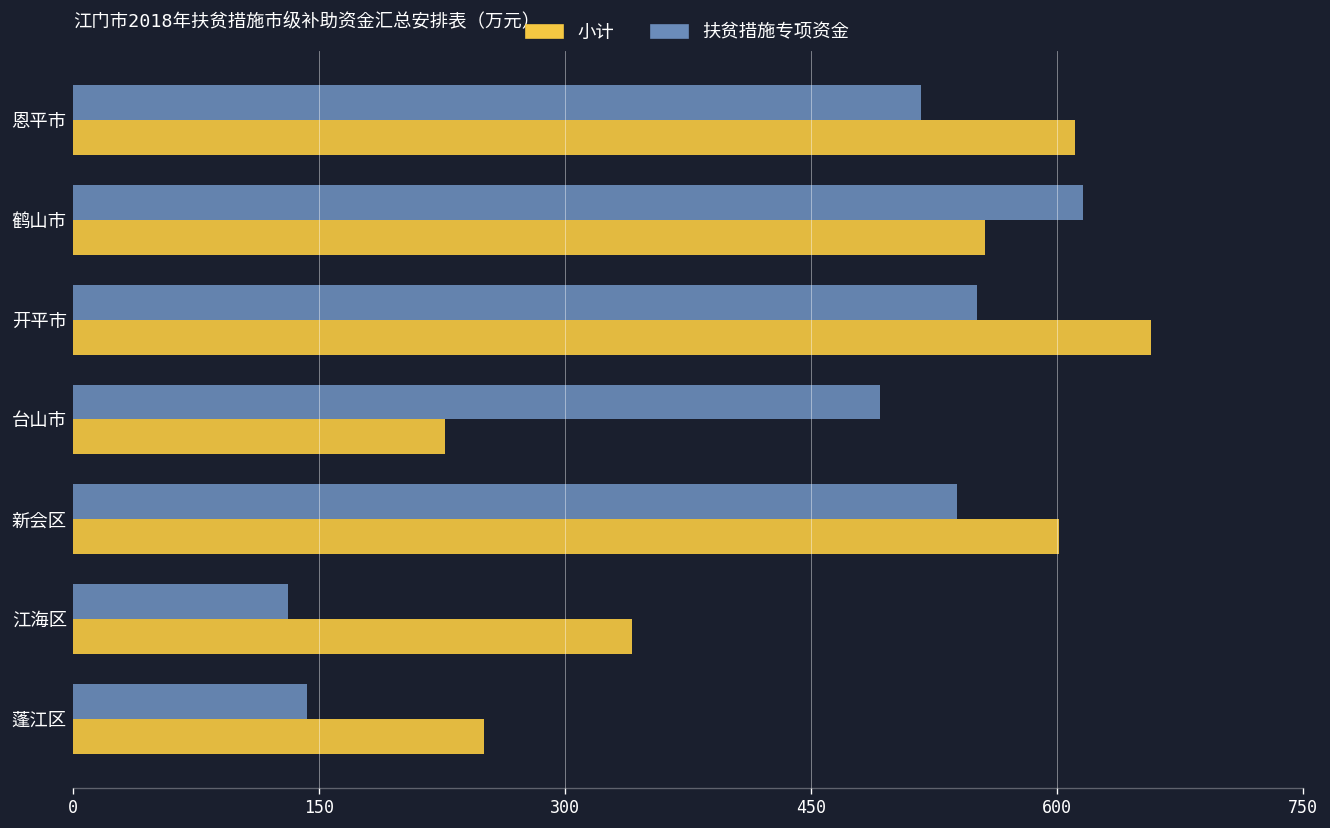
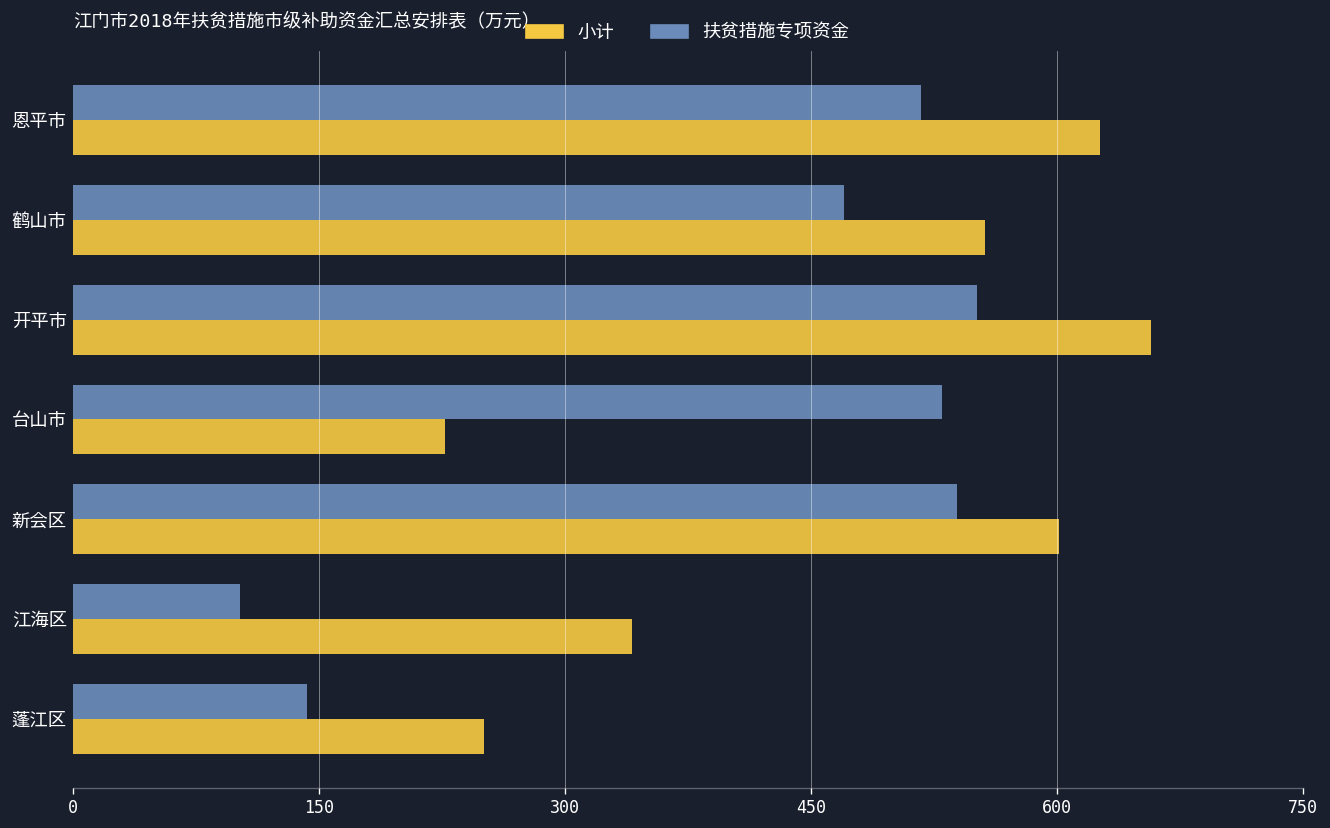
  {
    "小计": {
-     "恩平市": 611,
+     "恩平市": 626,
      "鹤山市": 556,
      "开平市": 657,
      "台山市": 227,
      "新会区": 601,
      "江海区": 341,
      "蓬江区": 251
    },
    "扶贫措施专项资金": {
      "恩平市": 517,
-     "鹤山市": 616,
+     "鹤山市": 470,
      "开平市": 551,
-     "台山市": 492,
+     "台山市": 530,
      "新会区": 539,
-     "江海区": 131,
+     "江海区": 102,
      "蓬江区": 143
    }
  }
